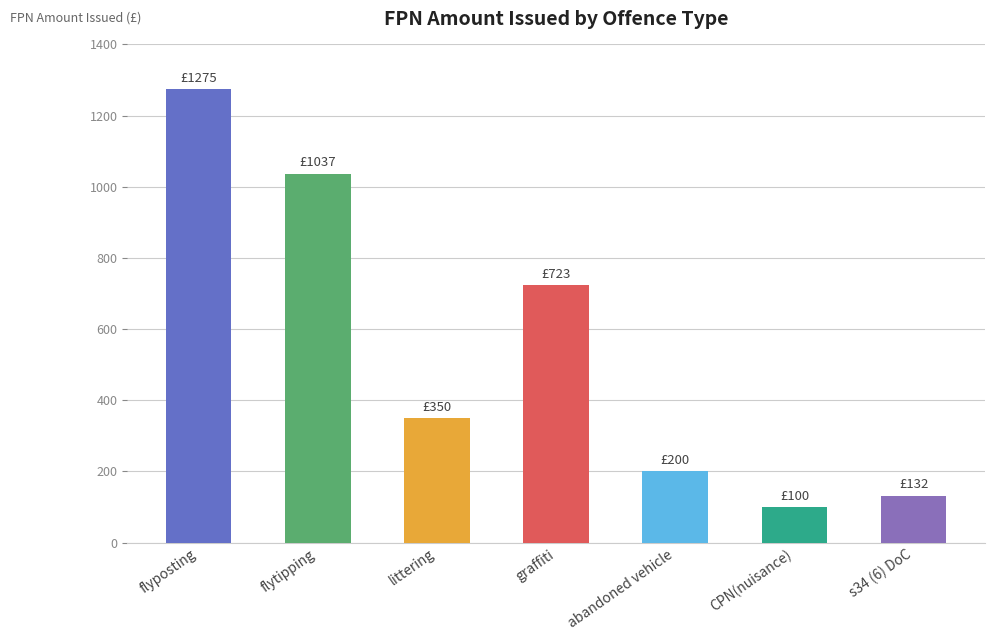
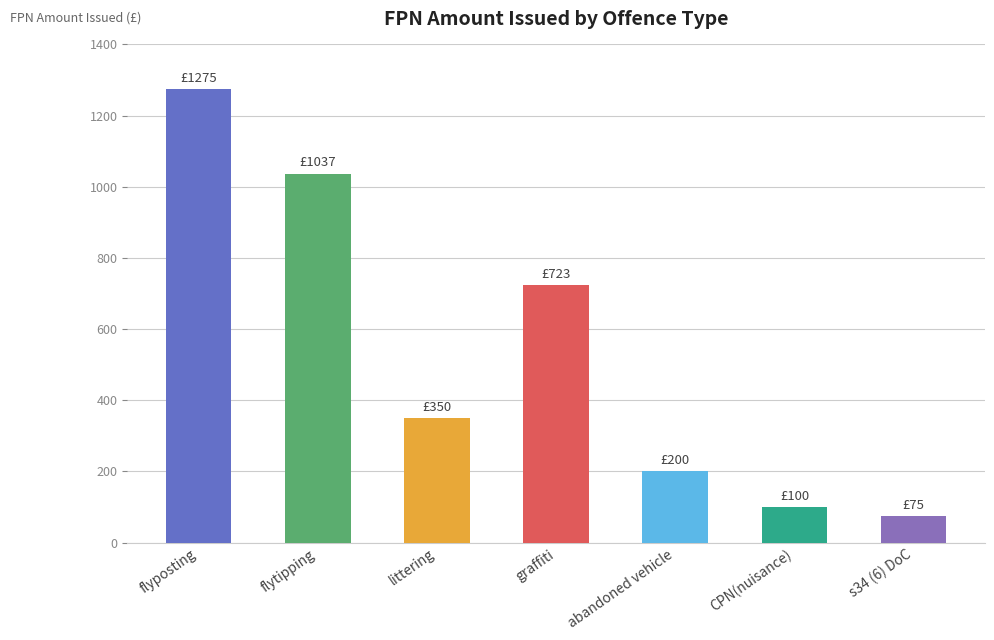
  {
    "flyposting": "£1275",
    "flytipping": "£1037",
    "littering": "£350",
    "graffiti": "£723",
    "abandoned vehicle": "£200",
    "CPN(nuisance)": "£100",
-   "s34 (6) DoC": "£132"
+   "s34 (6) DoC": "£75"
  }
